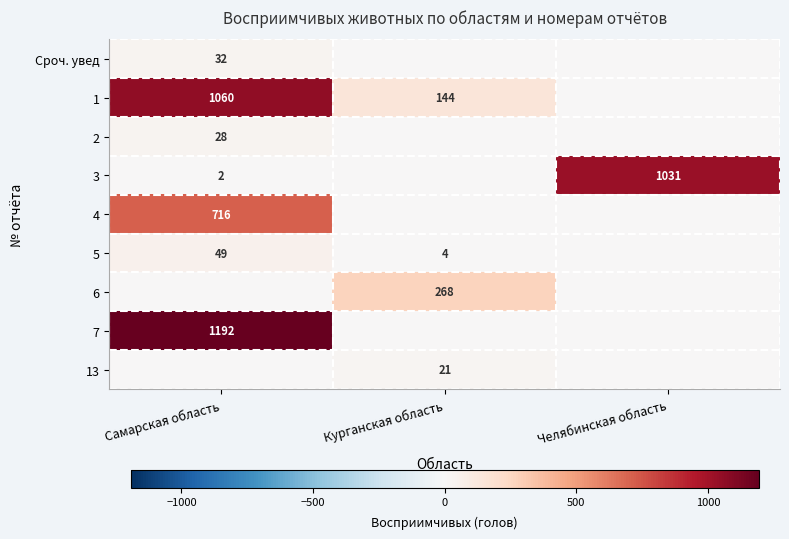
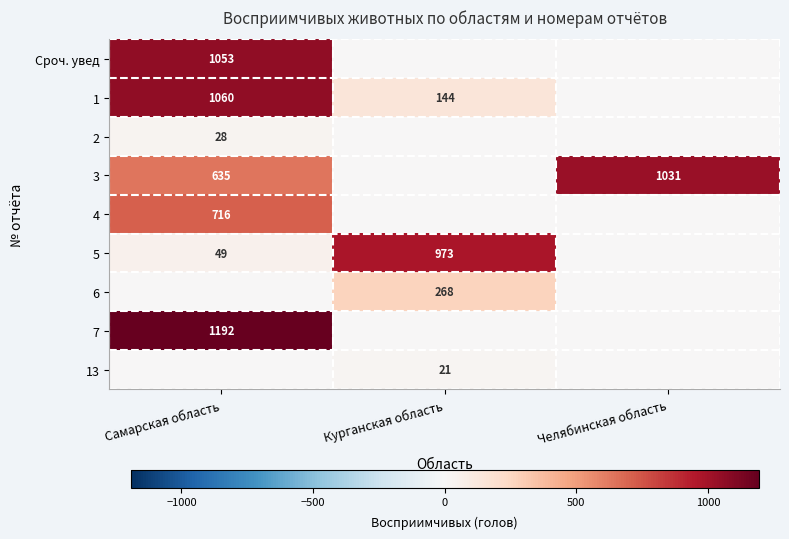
  {
    "Сроч. увед": {
-     "Самарская область": 32
+     "Самарская область": 1053
    },
    "1": {
      "Самарская область": 1060,
      "Курганская область": 144
    },
    "2": {
      "Самарская область": 28
    },
    "3": {
-     "Самарская область": 2,
+     "Самарская область": 635,
      "Челябинская область": 1031
    },
    "4": {
      "Самарская область": 716
    },
    "5": {
      "Самарская область": 49,
-     "Курганская область": 4
+     "Курганская область": 973
    },
    "6": {
      "Курганская область": 268
    },
    "7": {
      "Самарская область": 1192
    },
    "13": {
      "Курганская область": 21
    }
  }
